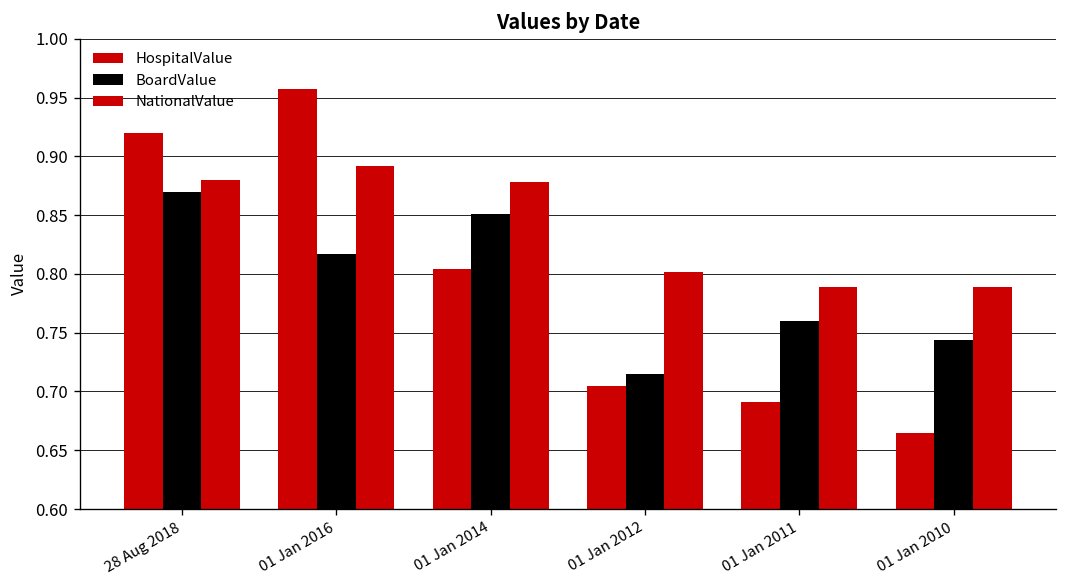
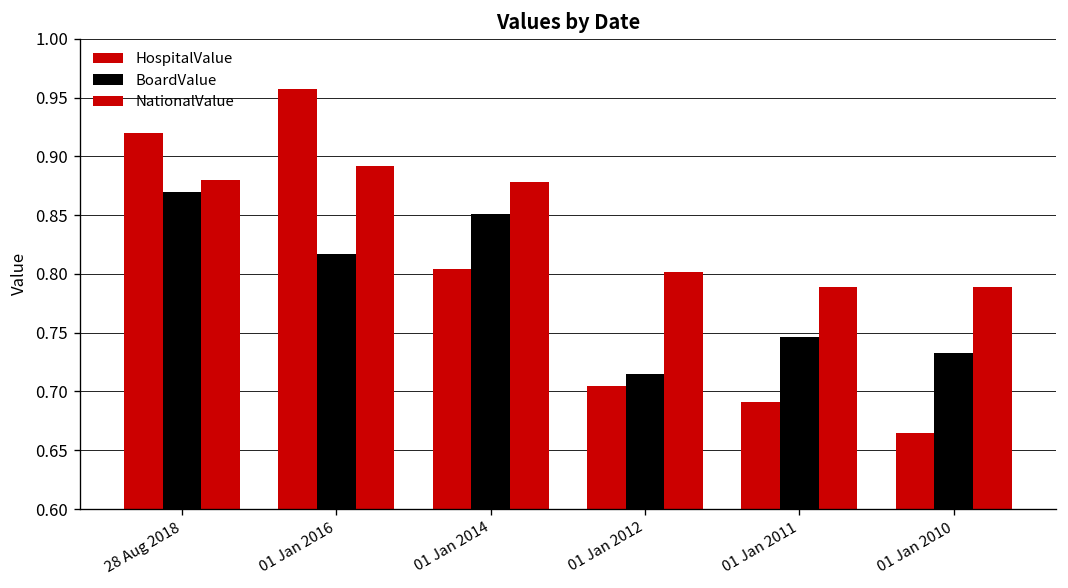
  {
    "BoardValue": {
      "28 Aug 2018": 0.87,
      "01 Jan 2016": 0.82,
      "01 Jan 2014": 0.85,
      "01 Jan 2012": 0.72,
-     "01 Jan 2011": 0.76,
-     "01 Jan 2010": 0.74
+     "01 Jan 2011": 0.75,
+     "01 Jan 2010": 0.73
    }
  }
